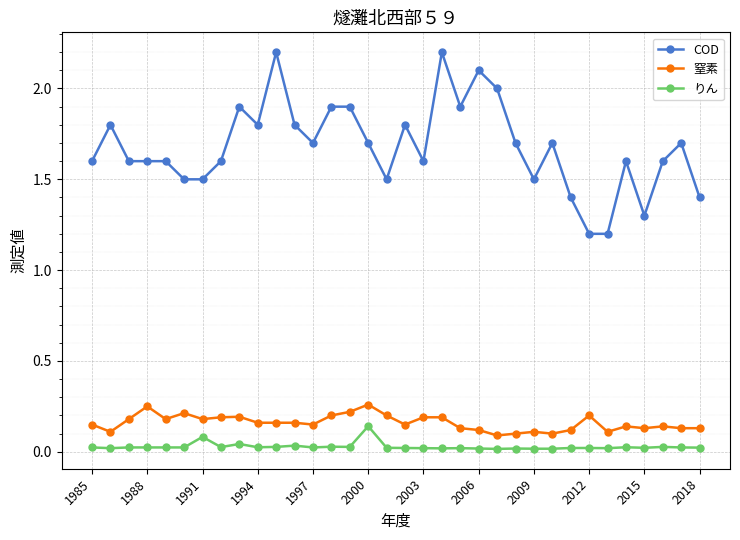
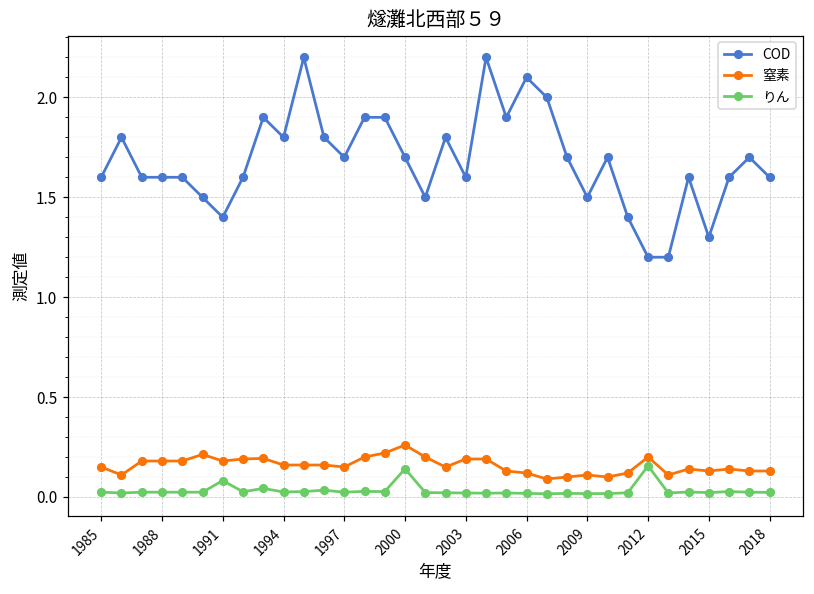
  {
    "COD": {
      "1985": 1.6,
      "1988": 1.6,
-     "1991": 1.5,
+     "1991": 1.4,
      "1994": 1.8,
      "1997": 1.7,
      "2000": 1.7,
      "2003": 1.6,
      "2006": 2.1,
      "2009": 1.5,
      "2012": 1.2,
      "2015": 1.3,
-     "2018": 1.4
+     "2018": 1.6
    },
    "窒素": {
      "1985": 0.15,
-     "1988": 0.25,
+     "1988": 0.18,
      "1991": 0.18,
      "1994": 0.16,
      "1997": 0.15,
      "2000": 0.26,
      "2003": 0.19,
      "2006": 0.12,
      "2009": 0.11,
      "2012": 0.20,
      "2015": 0.13,
      "2018": 0.13
    },
    "りん": {
      "1985": 0.02,
      "1988": 0.02,
      "1991": 0.08,
      "1994": 0.03,
      "1997": 0.02,
      "2000": 0.14,
      "2003": 0.02,
      "2006": 0.02,
      "2009": 0.02,
-     "2012": 0.02,
+     "2012": 0.16,
      "2015": 0.02,
      "2018": 0.02
    }
  }
